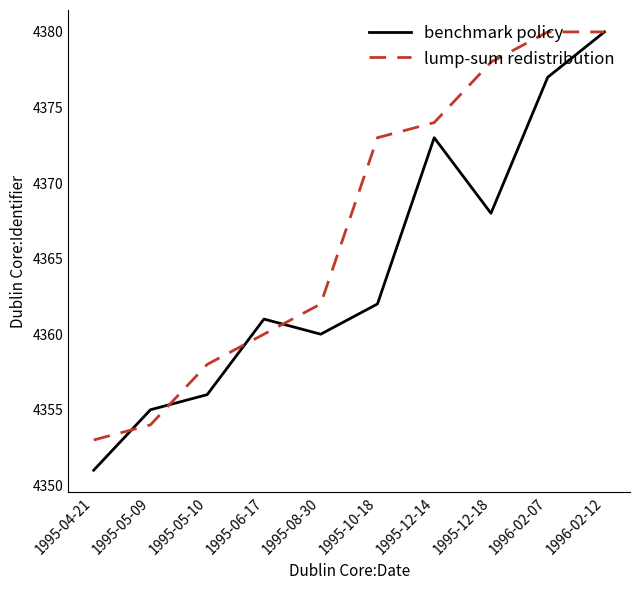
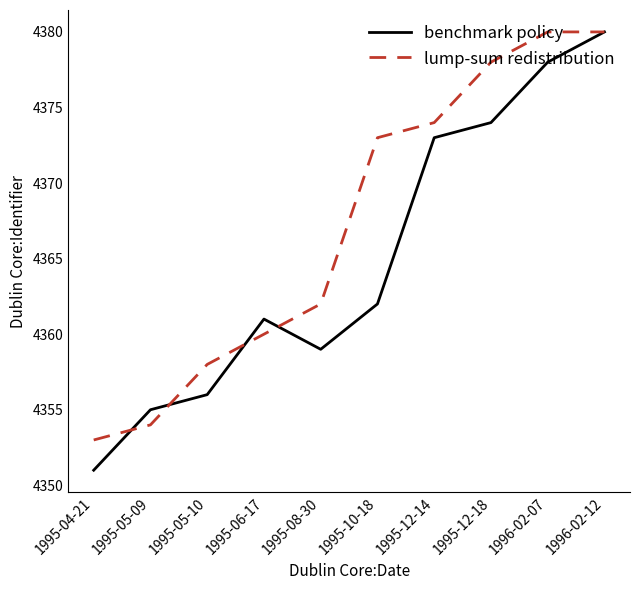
  {
    "benchmark policy": {
      "1995-04-21": 4351,
      "1995-05-09": 4355,
      "1995-05-10": 4356,
      "1995-06-17": 4361,
-     "1995-08-30": 4360,
+     "1995-08-30": 4359,
      "1995-10-18": 4362,
      "1995-12-14": 4373,
-     "1995-12-18": 4368,
-     "1996-02-07": 4377
+     "1995-12-18": 4374,
+     "1996-02-07": 4378
    },
    "lump-sum redistribution": {
      "1995-04-21": 4353,
      "1995-05-09": 4354,
      "1995-05-10": 4358,
      "1995-06-17": 4360,
      "1995-08-30": 4362,
      "1995-10-18": 4373,
      "1995-12-14": 4374,
      "1995-12-18": 4378,
      "1996-02-07": 4380
    }
  }
